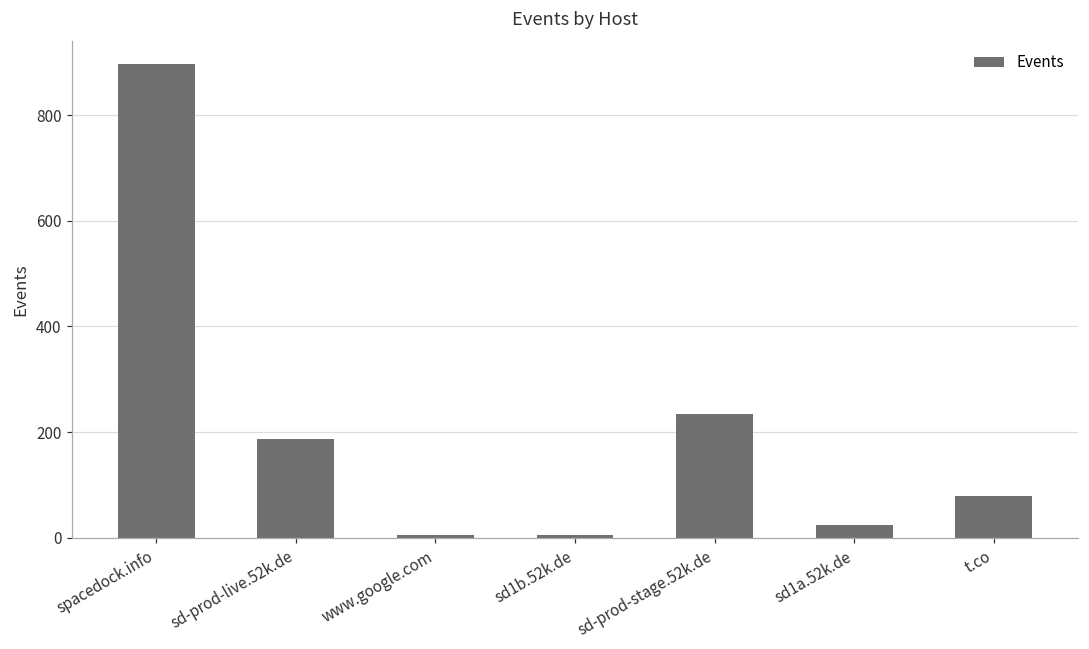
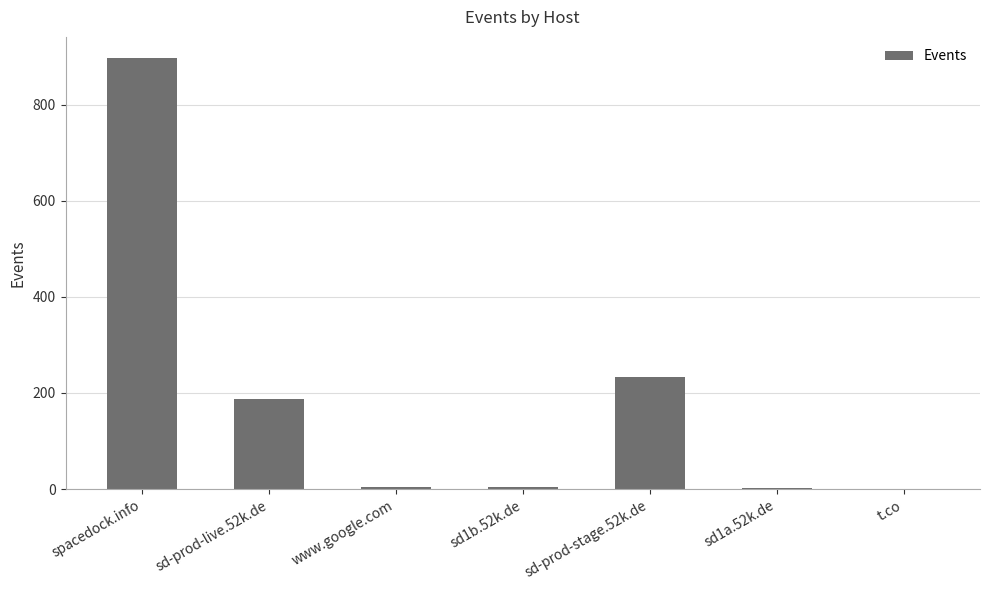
  {
    "spacedock.info": 900,
    "sd-prod-live.52k.de": 190,
    "sd-prod-stage.52k.de": 230,
-   "sd1a.52k.de": 30,
-   "t.co": 80
+   "sd1a.52k.de": 0,
+   "t.co": 0
  }
